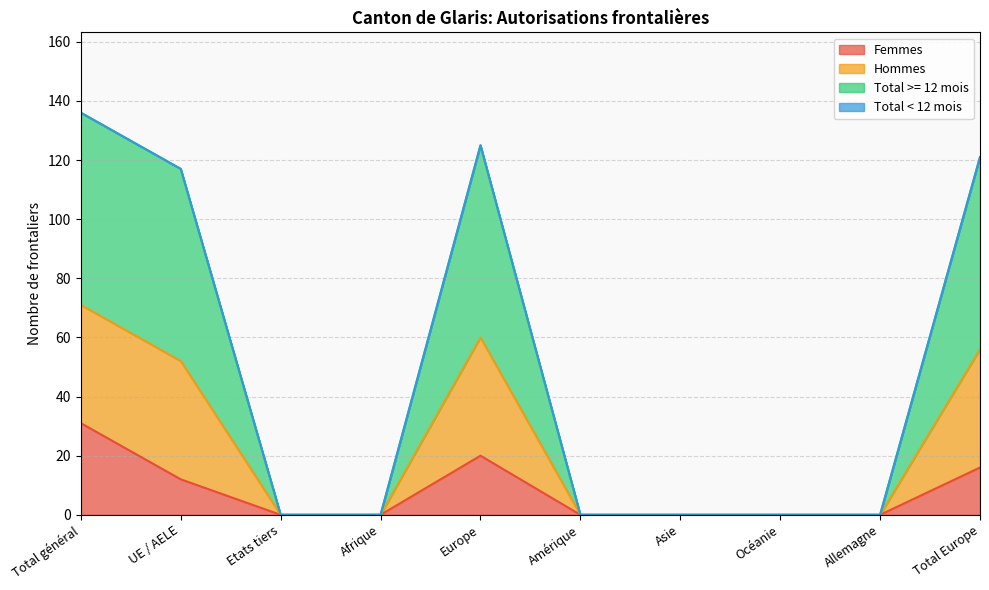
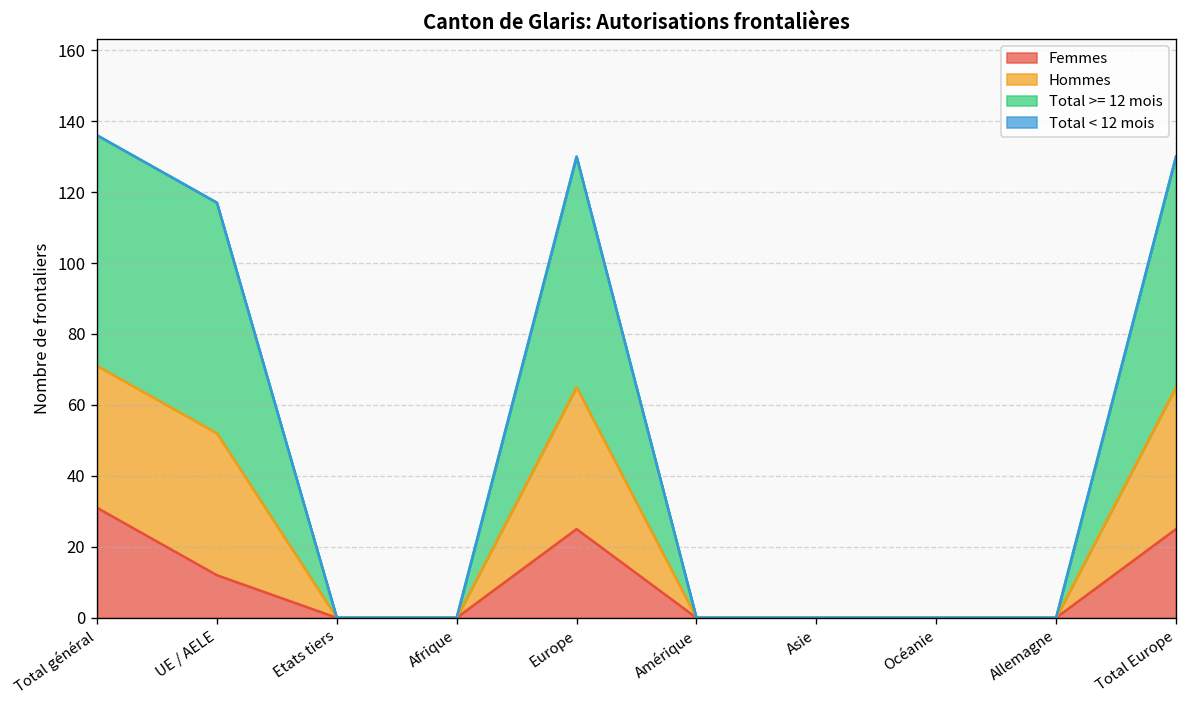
  {
    "Femmes": {
      "Total général": 31,
      "UE / AELE": 12,
-     "Europe": 20,
-     "Total Europe": 16
+     "Europe": 25,
+     "Total Europe": 25
    },
    "Hommes": {
      "Total général": 40,
      "UE / AELE": 40,
      "Europe": 40,
      "Total Europe": 40
    }
  }
